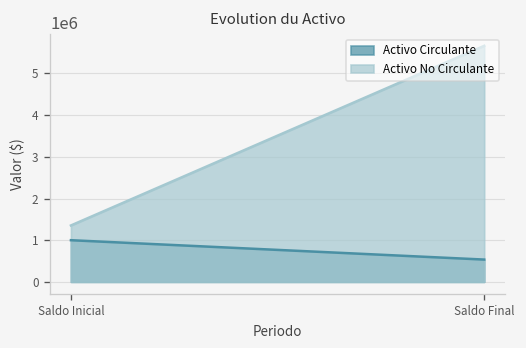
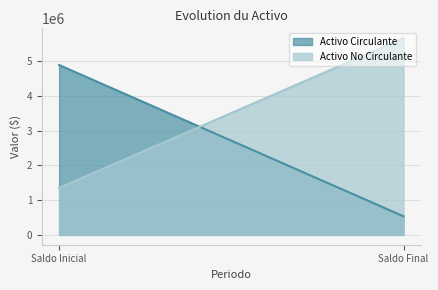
  {
    "Activo Circulante": {
-     "Saldo Inicial": 1000000,
+     "Saldo Inicial": 4900000,
      "Saldo Final": 500000
    },
    "Activo No Circulante": {
      "Saldo Inicial": 1400000
    }
  }
